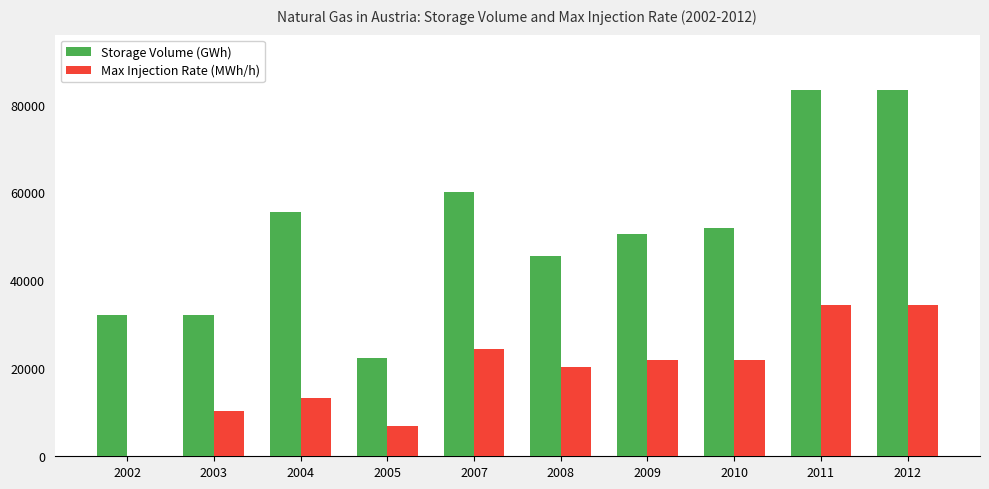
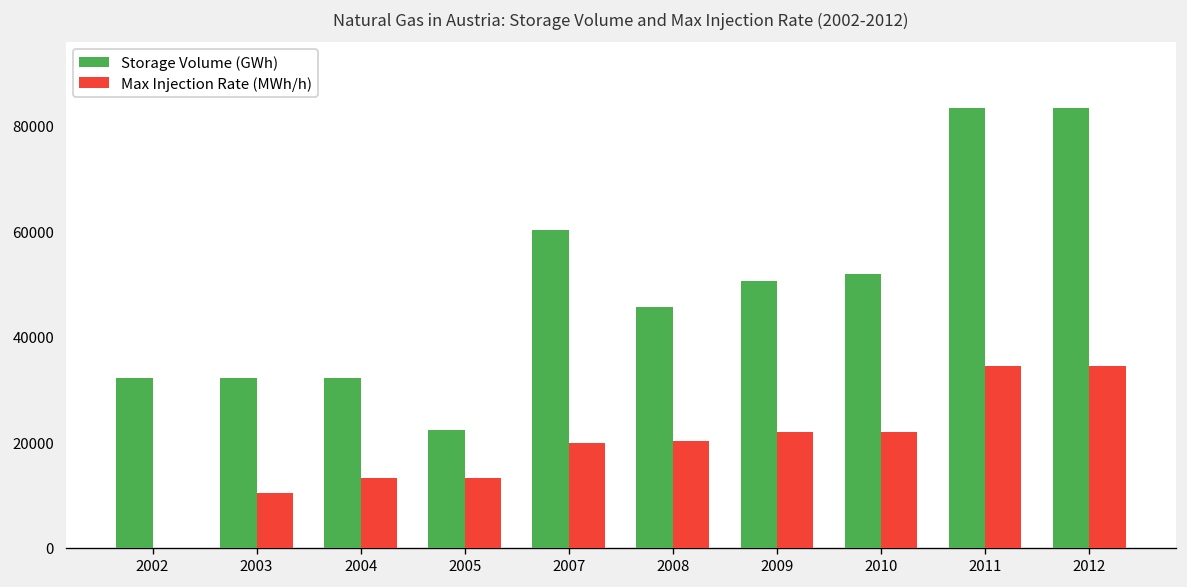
  {
    "Storage Volume (GWh)": {
      "2002": 32000,
      "2003": 32000,
-     "2004": 56000,
+     "2004": 32000,
      "2005": 22000,
      "2007": 60000,
      "2008": 46000,
      "2009": 51000,
      "2010": 52000,
      "2011": 83000,
      "2012": 83000
    },
    "Max Injection Rate (MWh/h)": {
      "2002": 0,
      "2003": 10000,
      "2004": 13000,
-     "2005": 7000,
-     "2007": 24000,
+     "2005": 13000,
+     "2007": 20000,
      "2008": 20000,
      "2009": 22000,
      "2010": 22000,
      "2011": 34000,
      "2012": 34000
    }
  }
